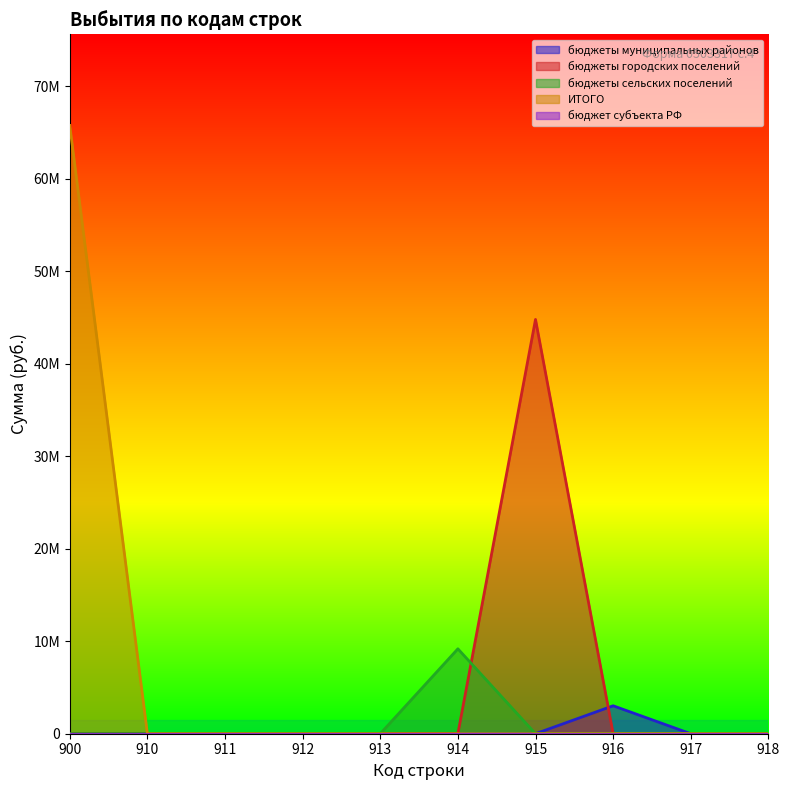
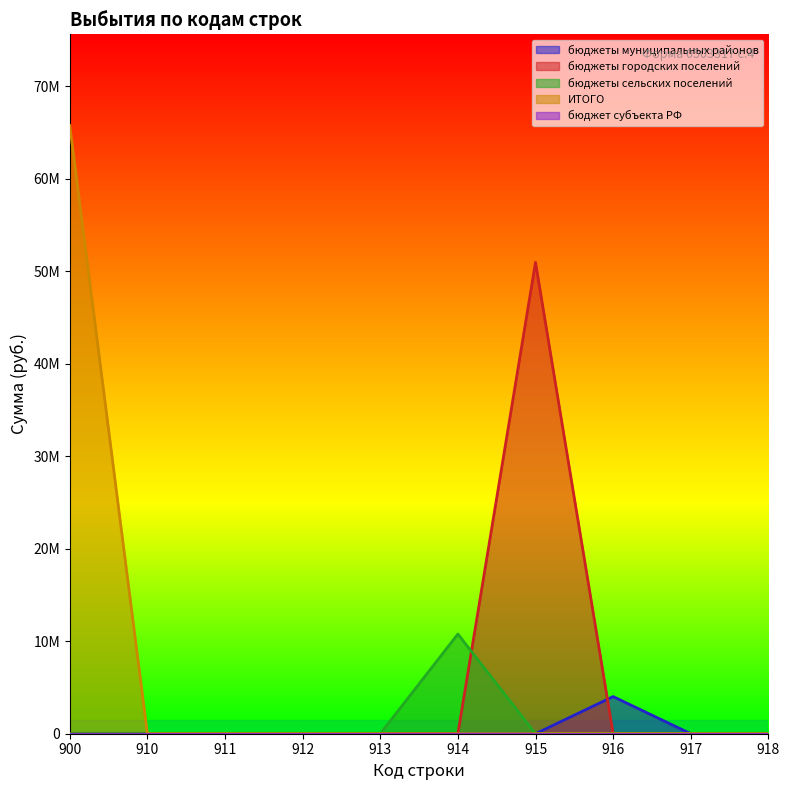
  {
    "бюджеты муниципальных районов": {
-     "916": 3000000
+     "916": 4000000
    },
    "бюджеты городских поселений": {
-     "915": 45000000
+     "915": 51000000
    },
    "бюджеты сельских поселений": {
-     "914": 9000000
+     "914": 11000000
    },
    "ИТОГО": {
      "900": 66000000
    }
  }
